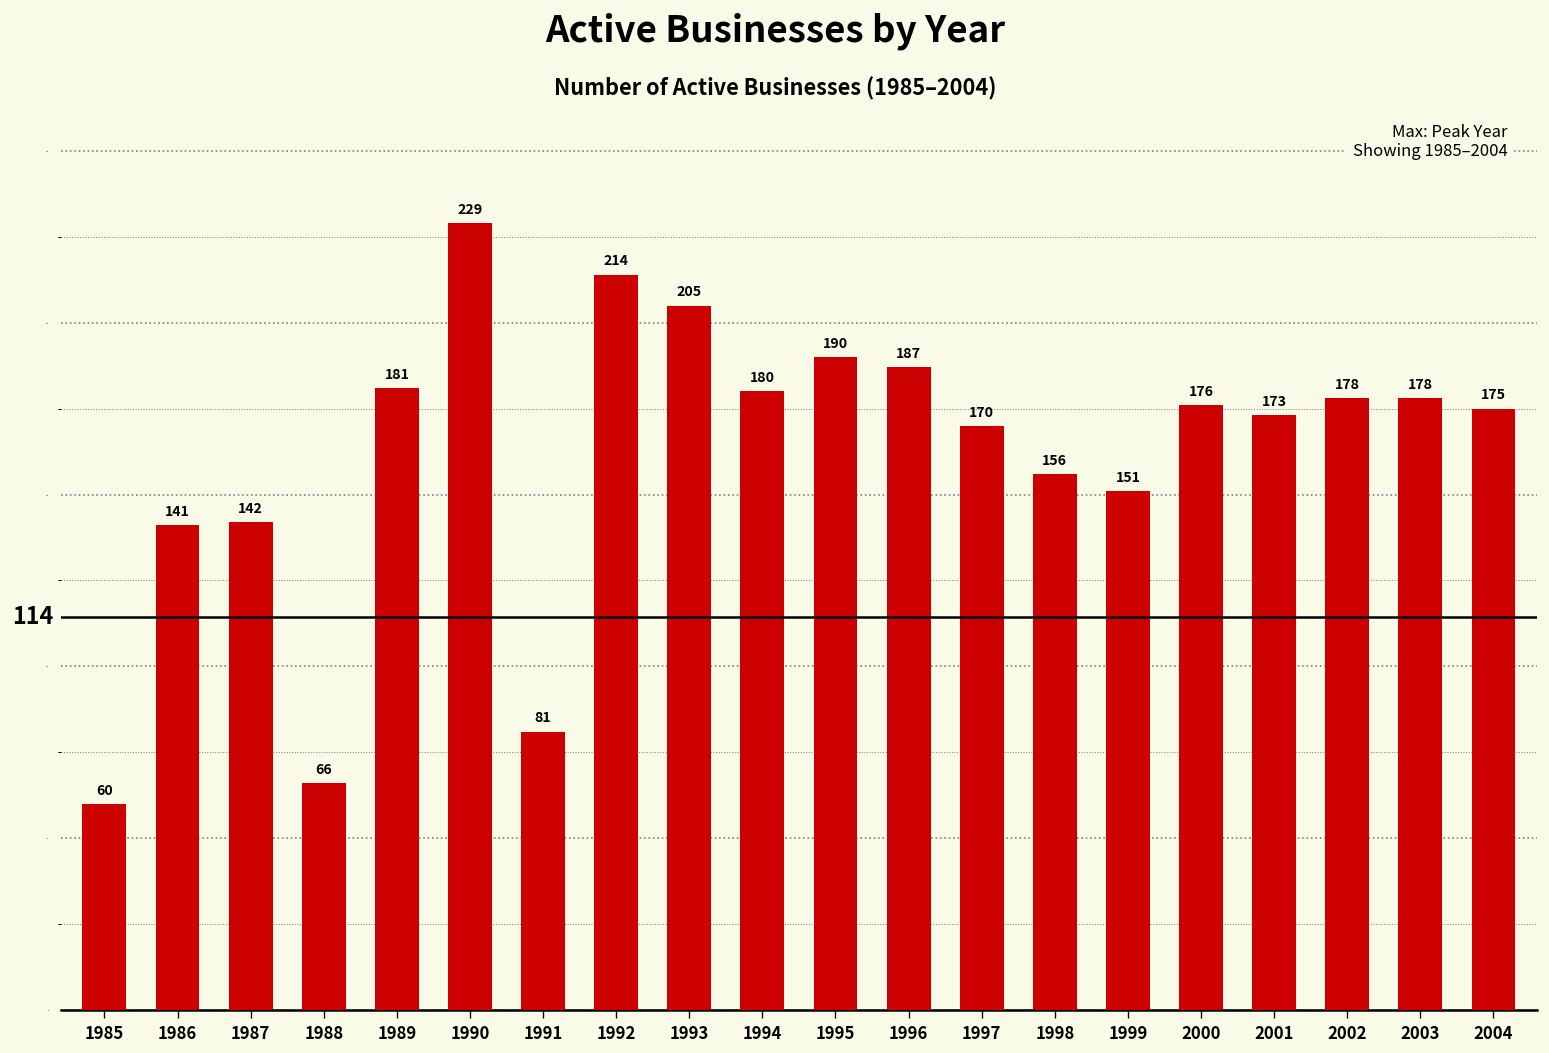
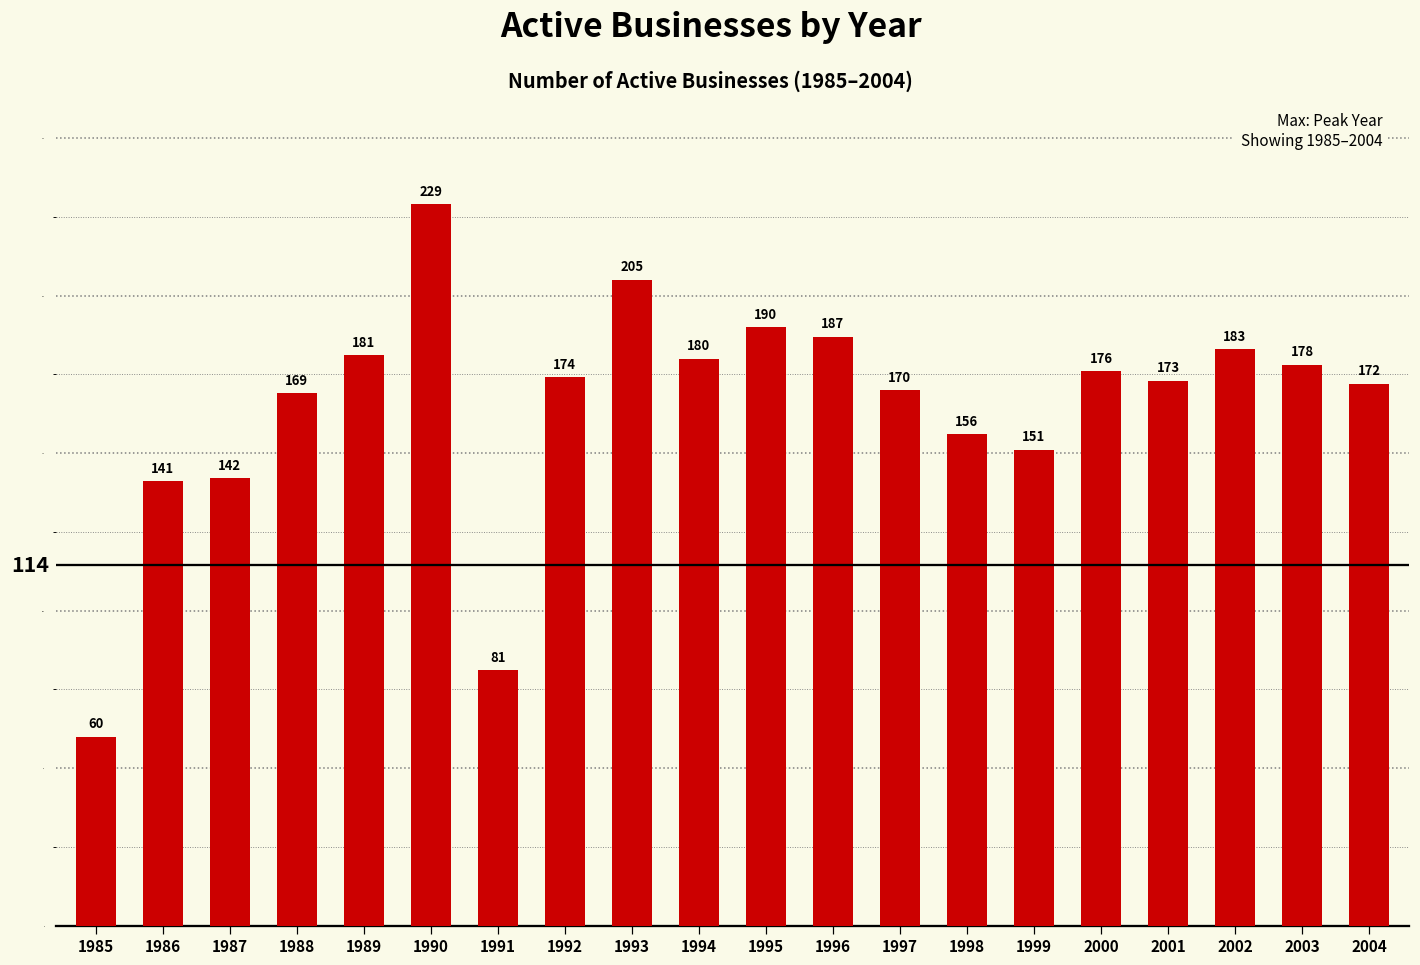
  {
    "1985": 60,
    "1986": 141,
    "1987": 142,
-   "1988": 66,
+   "1988": 169,
    "1989": 181,
    "1990": 229,
    "1991": 81,
-   "1992": 214,
+   "1992": 174,
    "1993": 205,
    "1994": 180,
    "1995": 190,
    "1996": 187,
    "1997": 170,
    "1998": 156,
    "1999": 151,
    "2000": 176,
    "2001": 173,
-   "2002": 178,
+   "2002": 183,
    "2003": 178,
-   "2004": 175
+   "2004": 172
  }
